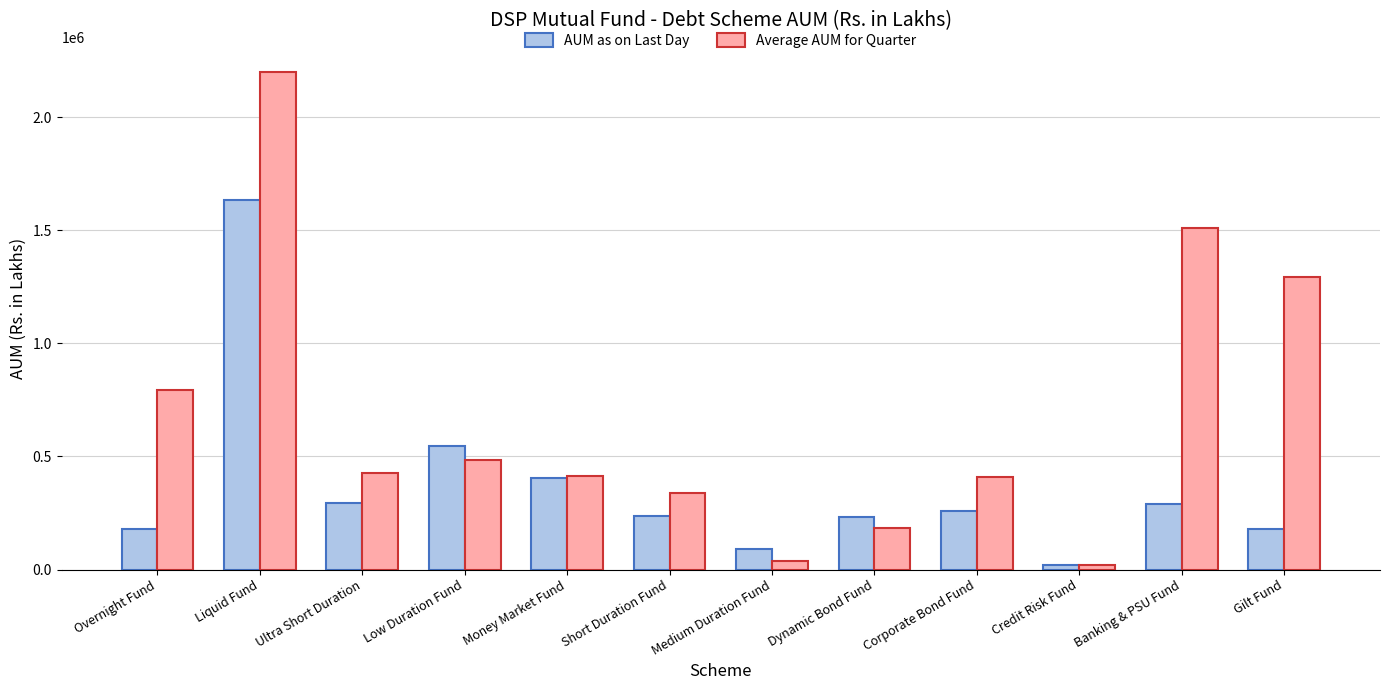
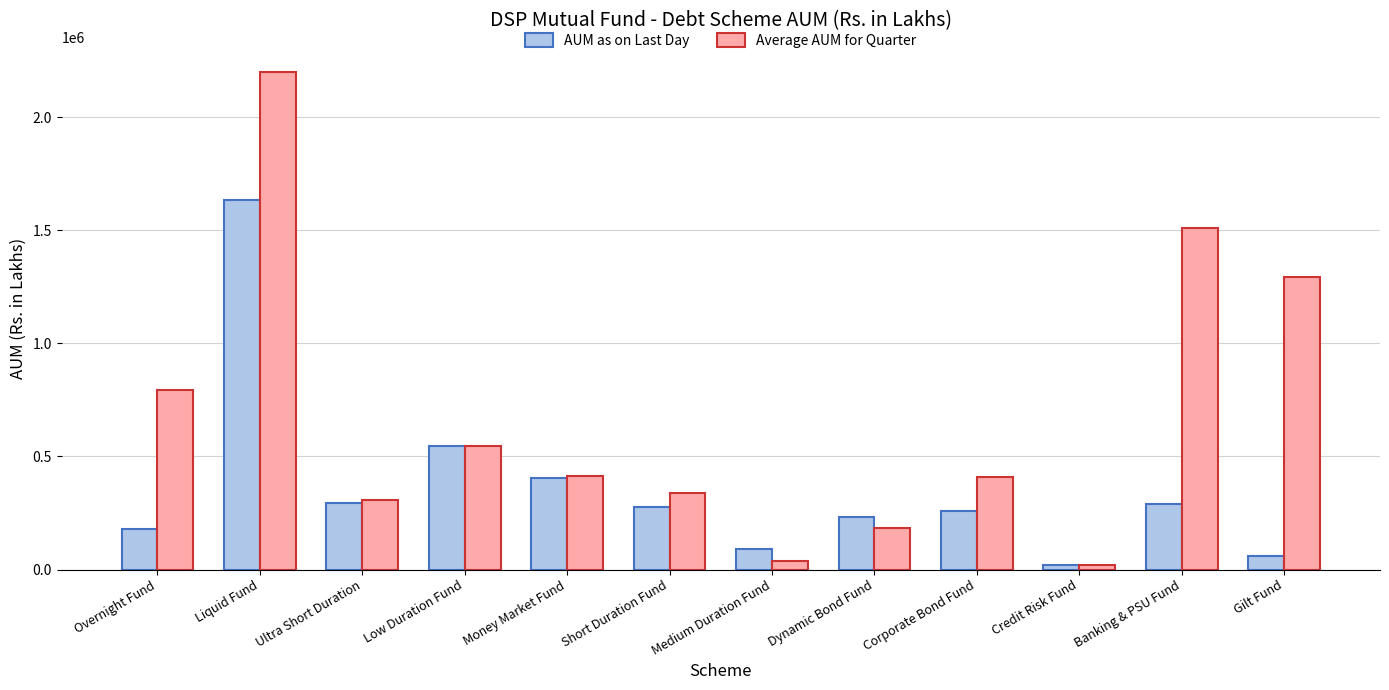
  {
    "AUM as on Last Day": {
      "Overnight Fund": 180000,
      "Liquid Fund": 1630000,
      "Ultra Short Duration": 300000,
      "Low Duration Fund": 540000,
      "Money Market Fund": 400000,
-     "Short Duration Fund": 240000,
+     "Short Duration Fund": 270000,
      "Medium Duration Fund": 90000,
      "Dynamic Bond Fund": 230000,
      "Corporate Bond Fund": 260000,
      "Credit Risk Fund": 20000,
      "Banking & PSU Fund": 290000,
-     "Gilt Fund": 180000
+     "Gilt Fund": 60000
    },
    "Average AUM for Quarter": {
      "Overnight Fund": 800000,
      "Liquid Fund": 2200000,
-     "Ultra Short Duration": 430000,
-     "Low Duration Fund": 490000,
+     "Ultra Short Duration": 310000,
+     "Low Duration Fund": 540000,
      "Money Market Fund": 410000,
      "Short Duration Fund": 340000,
      "Medium Duration Fund": 40000,
      "Dynamic Bond Fund": 180000,
      "Corporate Bond Fund": 410000,
      "Credit Risk Fund": 20000,
      "Banking & PSU Fund": 1510000,
      "Gilt Fund": 1290000
    }
  }
